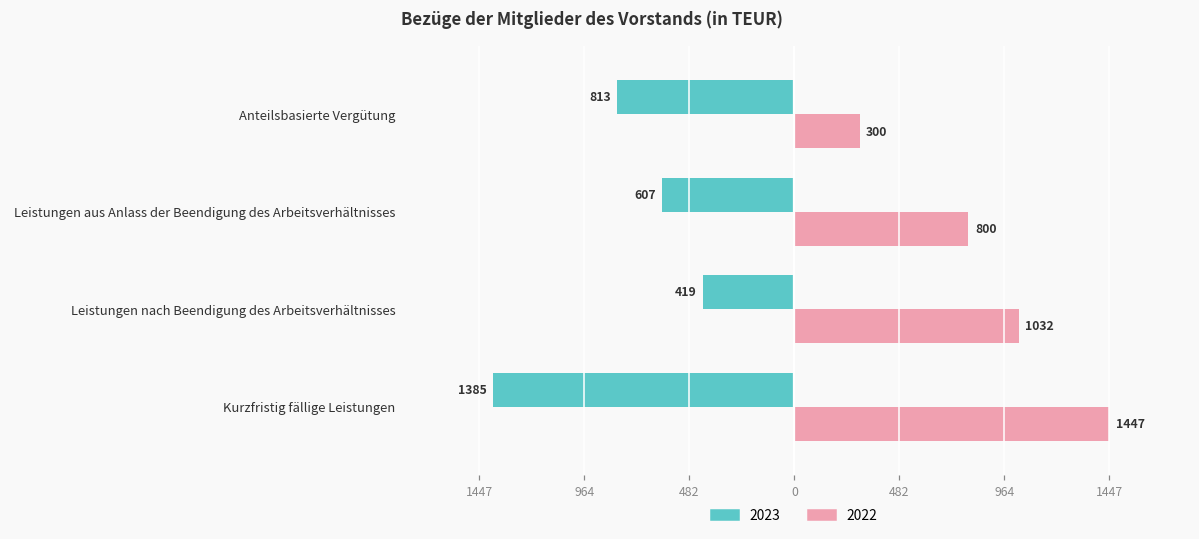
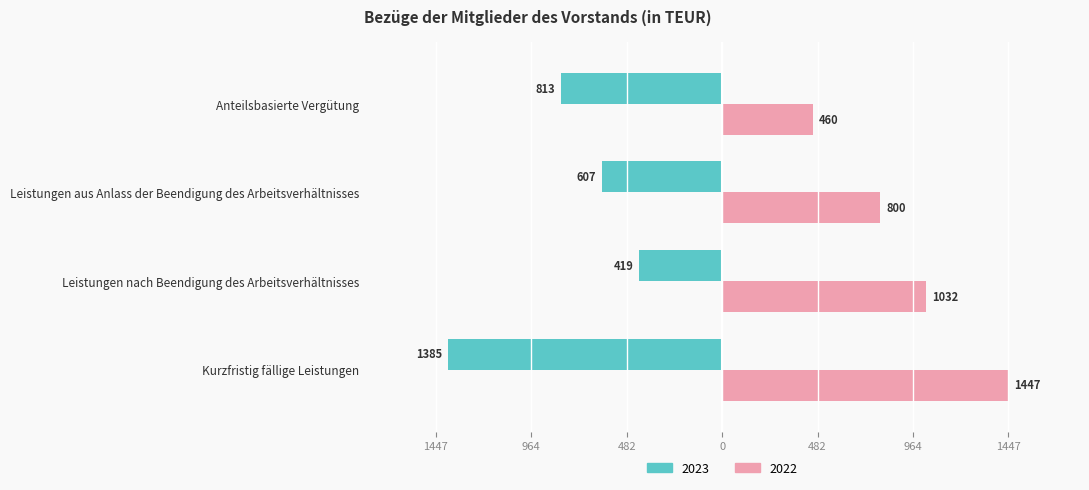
  {
    "2022": {
-     "Anteilsbasierte Vergütung": 300,
+     "Anteilsbasierte Vergütung": 460,
      "Leistungen aus Anlass der Beendigung des Arbeitsverhältnisses": 800,
      "Leistungen nach Beendigung des Arbeitsverhältnisses": 1032,
      "Kurzfristig fällige Leistungen": 1447
    }
  }
